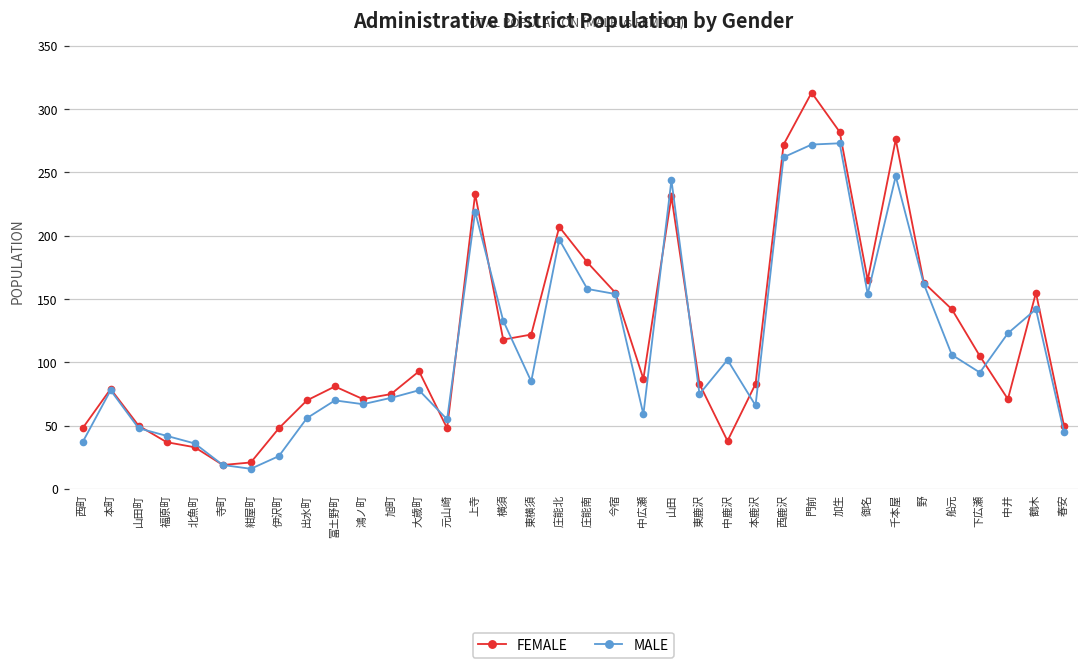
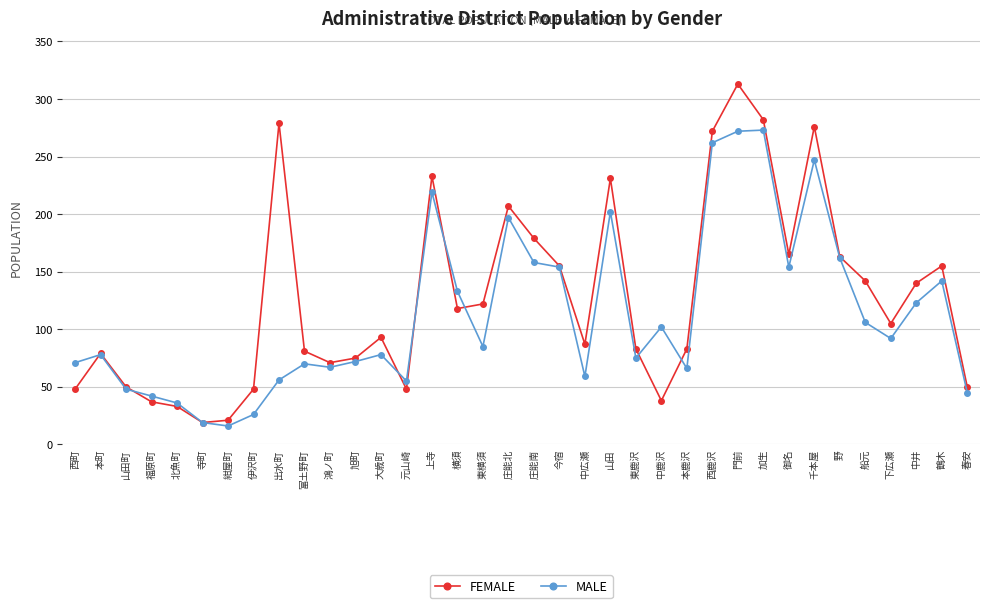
  {
    "FEMALE": {
      "西町": 48,
      "福原町": 37,
      "北魚町": 33,
      "紺屋町": 21,
      "伊沢町": 48,
-     "出水町": 70,
+     "出水町": 279,
      "富土野町": 81,
      "鴻ノ町": 71,
      "旭町": 75,
      "大歳町": 93,
      "元山崎": 48,
      "上寺": 233,
      "横須": 118,
      "東横須": 122,
      "庄能北": 207,
      "庄能南": 179,
      "中広瀬": 87,
      "山田": 231,
      "東鹿沢": 83,
      "中鹿沢": 38,
      "本鹿沢": 83,
      "西鹿沢": 272,
      "門前": 313,
      "加生": 282,
      "御名": 165,
      "千本屋": 276,
      "船元": 142,
      "下広瀬": 105,
-     "中井": 71,
+     "中井": 140,
      "鶴木": 155,
      "春安": 50
    },
    "MALE": {
-     "西町": 37,
+     "西町": 71,
      "福原町": 42,
      "北魚町": 36,
      "紺屋町": 16,
      "伊沢町": 26,
      "出水町": 56,
      "富土野町": 70,
      "鴻ノ町": 67,
      "旭町": 72,
      "大歳町": 78,
      "元山崎": 55,
      "上寺": 219,
      "横須": 133,
      "東横須": 85,
      "庄能北": 197,
      "庄能南": 158,
      "中広瀬": 59,
-     "山田": 244,
+     "山田": 202,
      "東鹿沢": 75,
      "中鹿沢": 102,
      "本鹿沢": 66,
      "西鹿沢": 262,
      "門前": 272,
      "加生": 273,
      "御名": 154,
      "千本屋": 247,
      "船元": 106,
      "下広瀬": 92,
      "中井": 123,
      "鶴木": 142,
      "春安": 45
    }
  }
